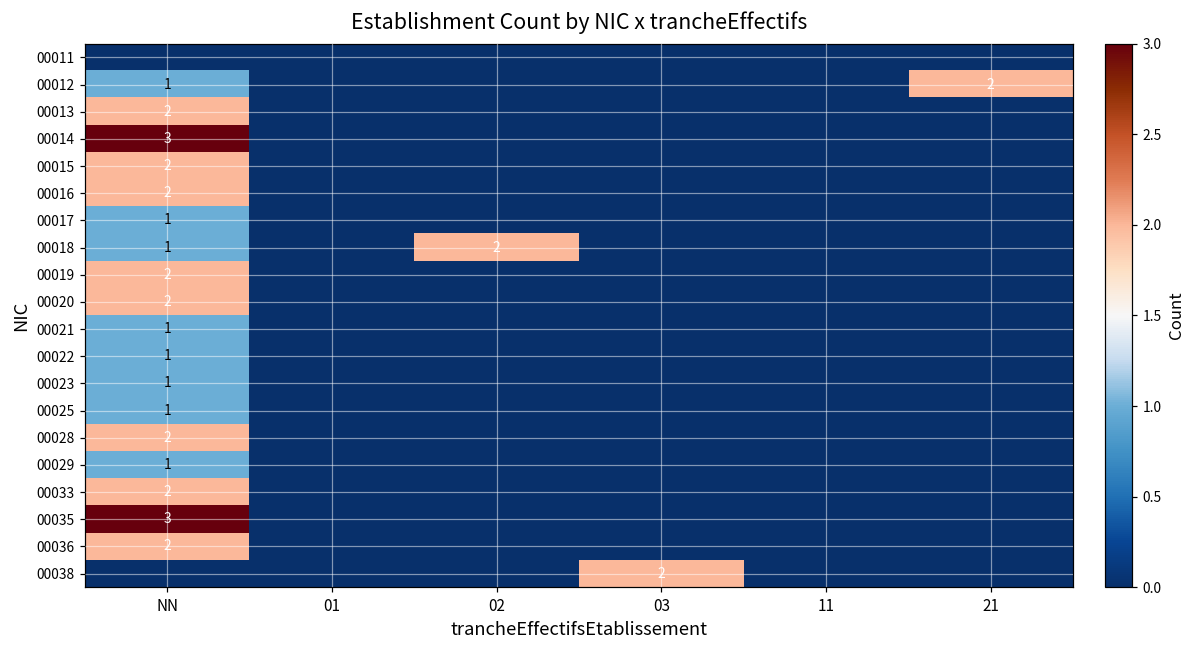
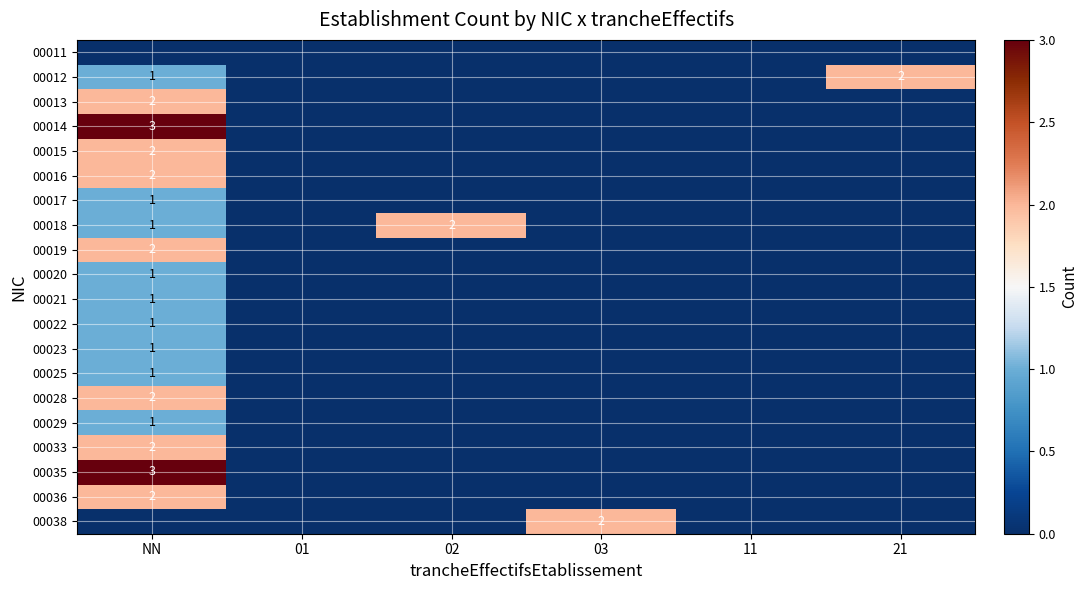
  {
    "00012": {
      "NN": 1,
      "21": 2
    },
    "00013": {
      "NN": 2
    },
    "00014": {
      "NN": 3
    },
    "00015": {
      "NN": 2
    },
    "00016": {
      "NN": 2
    },
    "00017": {
      "NN": 1
    },
    "00018": {
      "NN": 1,
      "02": 2
    },
    "00019": {
      "NN": 2
    },
    "00020": {
-     "NN": 2
+     "NN": 1
    },
    "00021": {
      "NN": 1
    },
    "00022": {
      "NN": 1
    },
    "00023": {
      "NN": 1
    },
    "00025": {
      "NN": 1
    },
    "00028": {
      "NN": 2
    },
    "00029": {
      "NN": 1
    },
    "00033": {
      "NN": 2
    },
    "00035": {
      "NN": 3
    },
    "00036": {
      "NN": 2
    },
    "00038": {
      "03": 2
    }
  }
